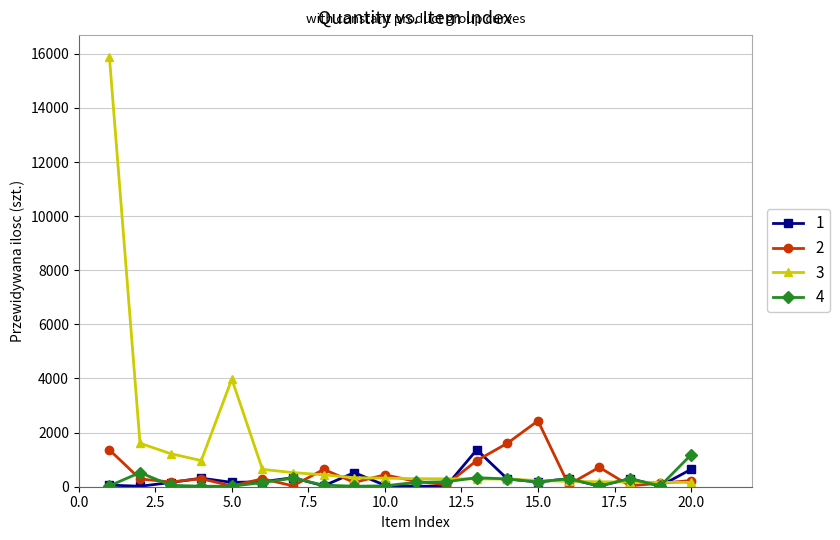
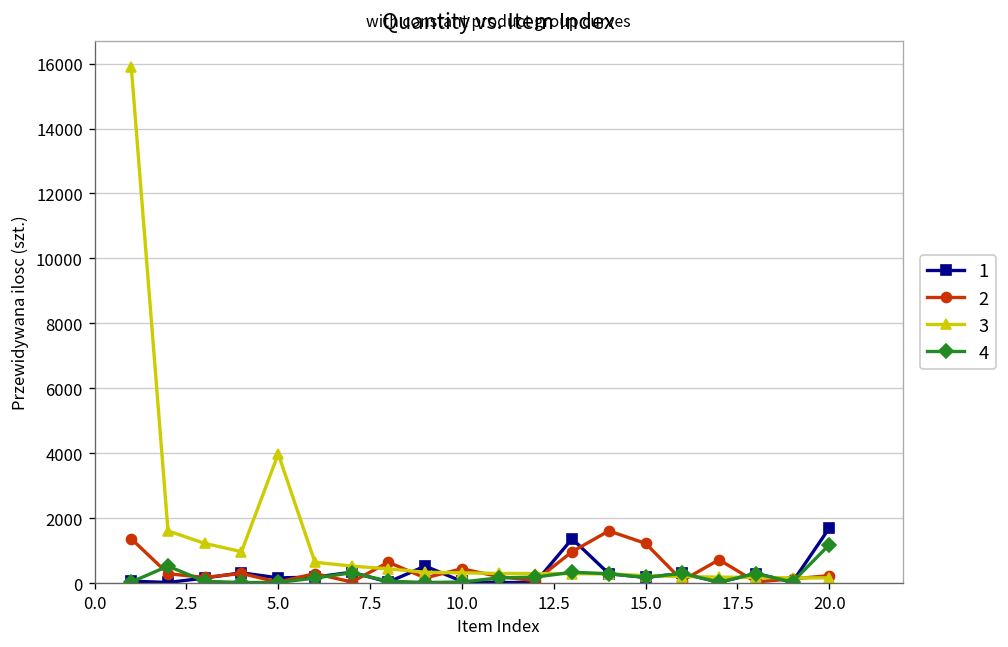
  {
    "1": {
      "5.0": 200,
-     "20.0": 600
+     "20.0": 1700
    },
    "2": {
      "10.0": 400,
-     "15.0": 2400
+     "15.0": 1200
    },
    "3": {
      "5.0": 4000,
      "10.0": 300
    },
    "4": {
      "20.0": 1200
    }
  }
